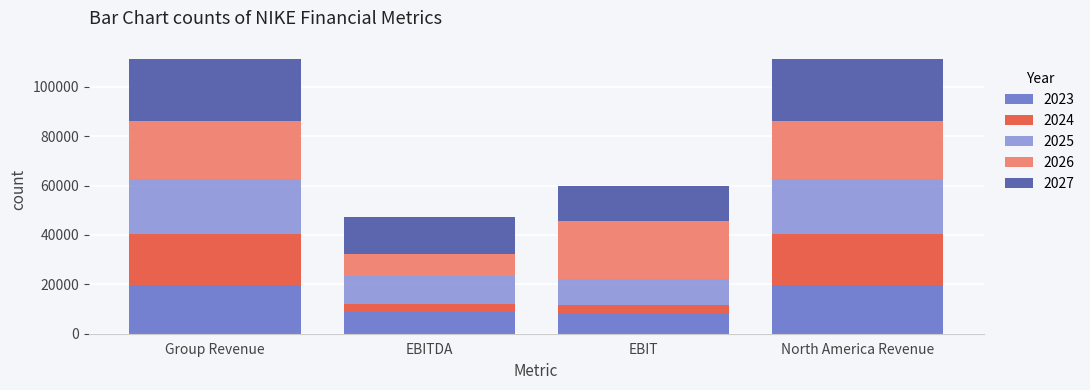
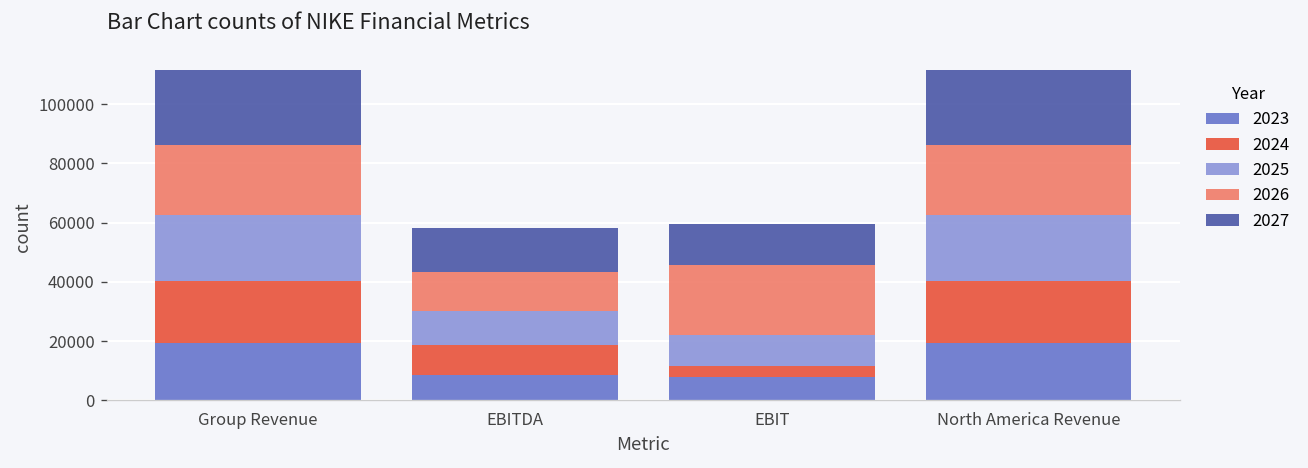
  {
    "2024": {
      "Group Revenue": 21000,
-     "EBITDA": 3000,
+     "EBITDA": 10000,
      "EBIT": 4000,
      "North America Revenue": 21000
    },
    "2026": {
      "Group Revenue": 24000,
-     "EBITDA": 9000,
+     "EBITDA": 13000,
      "EBIT": 24000,
      "North America Revenue": 24000
    }
  }
